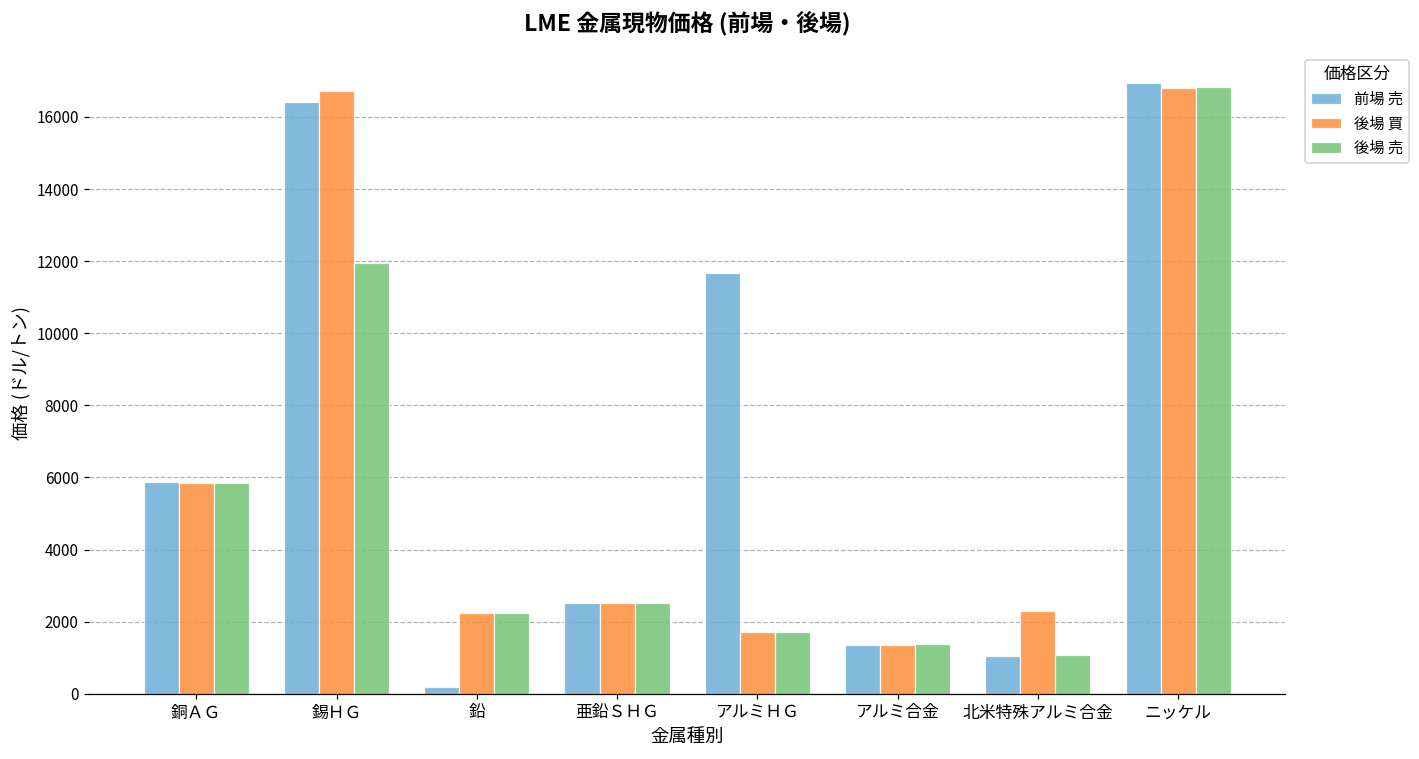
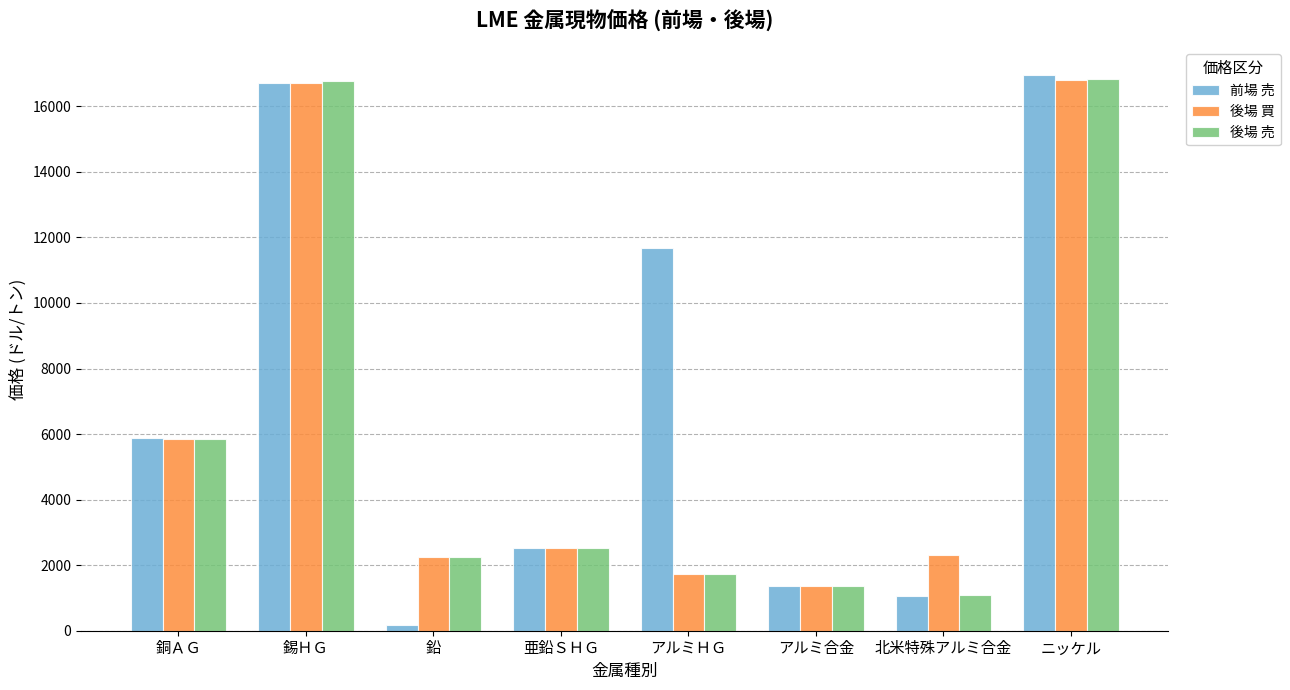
  {
    "前場 売": {
      "銅ＡＧ": 5900,
-     "錫ＨＧ": 16400,
+     "錫ＨＧ": 16700,
      "鉛": 200,
      "亜鉛ＳＨＧ": 2500,
      "アルミＨＧ": 11700,
      "アルミ合金": 1400,
      "北米特殊アルミ合金": 1100,
      "ニッケル": 17000
    },
    "後場 買": {
      "銅ＡＧ": 5900,
      "錫ＨＧ": 16700,
      "鉛": 2200,
      "亜鉛ＳＨＧ": 2500,
      "アルミＨＧ": 1700,
      "アルミ合金": 1400,
      "北米特殊アルミ合金": 2300,
      "ニッケル": 16800
    },
    "後場 売": {
      "銅ＡＧ": 5900,
-     "錫ＨＧ": 11900,
+     "錫ＨＧ": 16800,
      "鉛": 2200,
      "亜鉛ＳＨＧ": 2500,
      "アルミＨＧ": 1700,
      "アルミ合金": 1400,
      "北米特殊アルミ合金": 1100,
      "ニッケル": 16800
    }
  }
